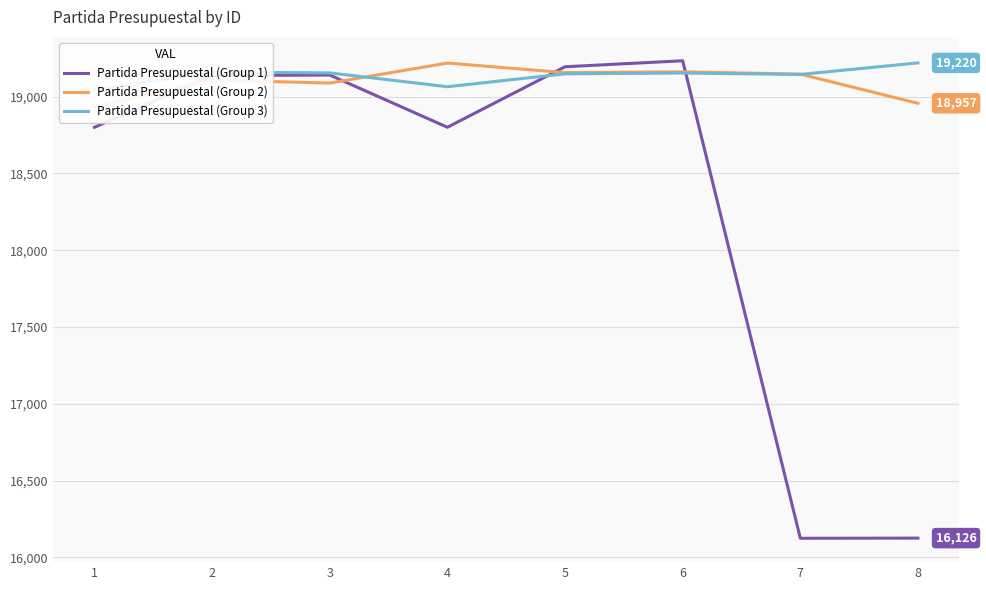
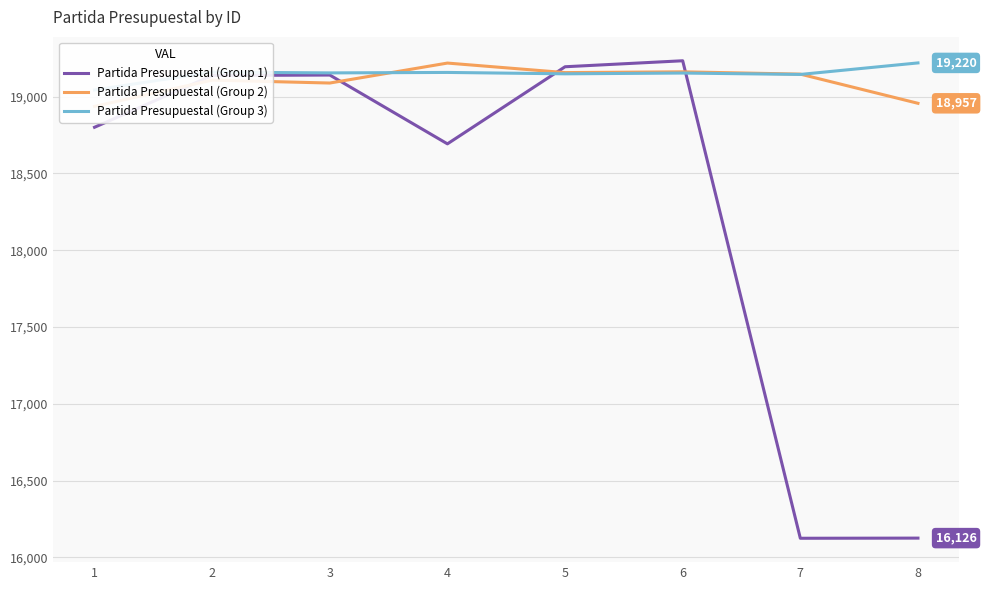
  {
    "Partida Presupuestal (Group 1)": {
      "1": "18,800",
-     "4": "18,800",
+     "4": "18,690",
      "5": "19,200",
      "6": "19,230",
      "7": "16,130"
    },
    "Partida Presupuestal (Group 2)": {
      "3": "19,090",
      "4": "19,220"
    },
    "Partida Presupuestal (Group 3)": {
-     "4": "19,070"
+     "4": "19,160"
    }
  }
